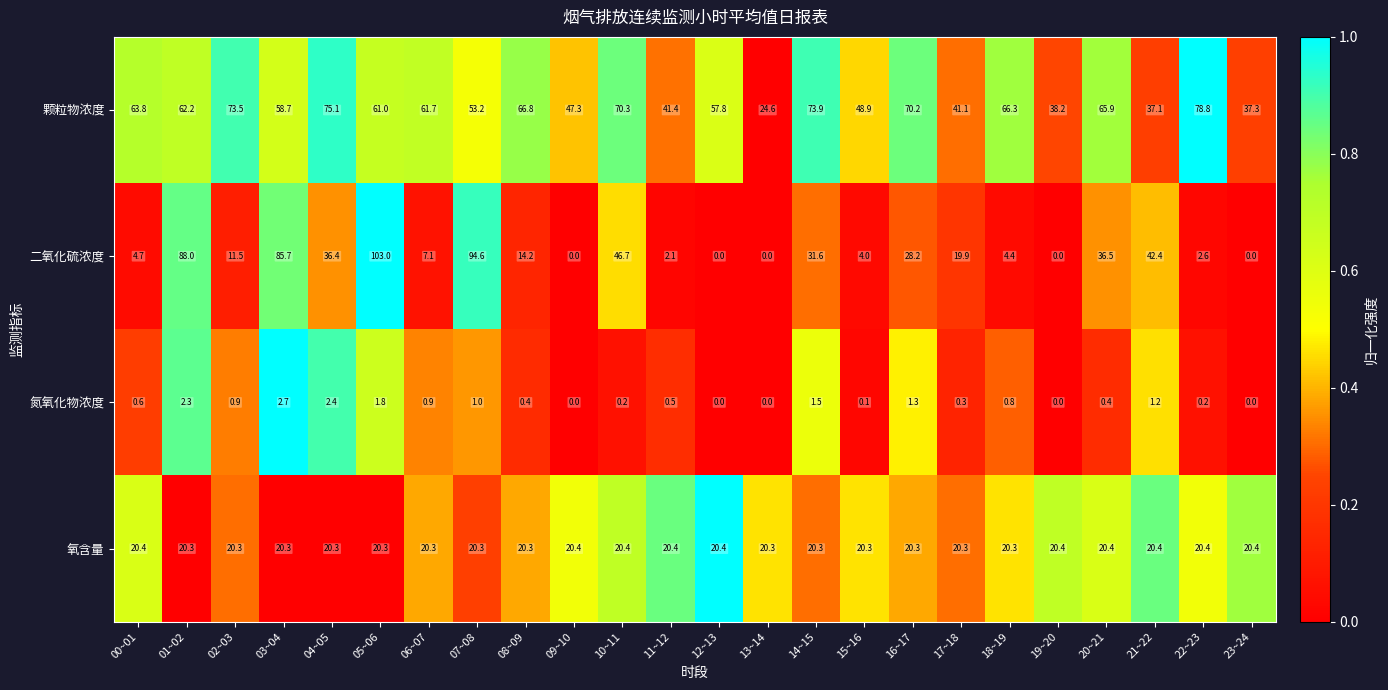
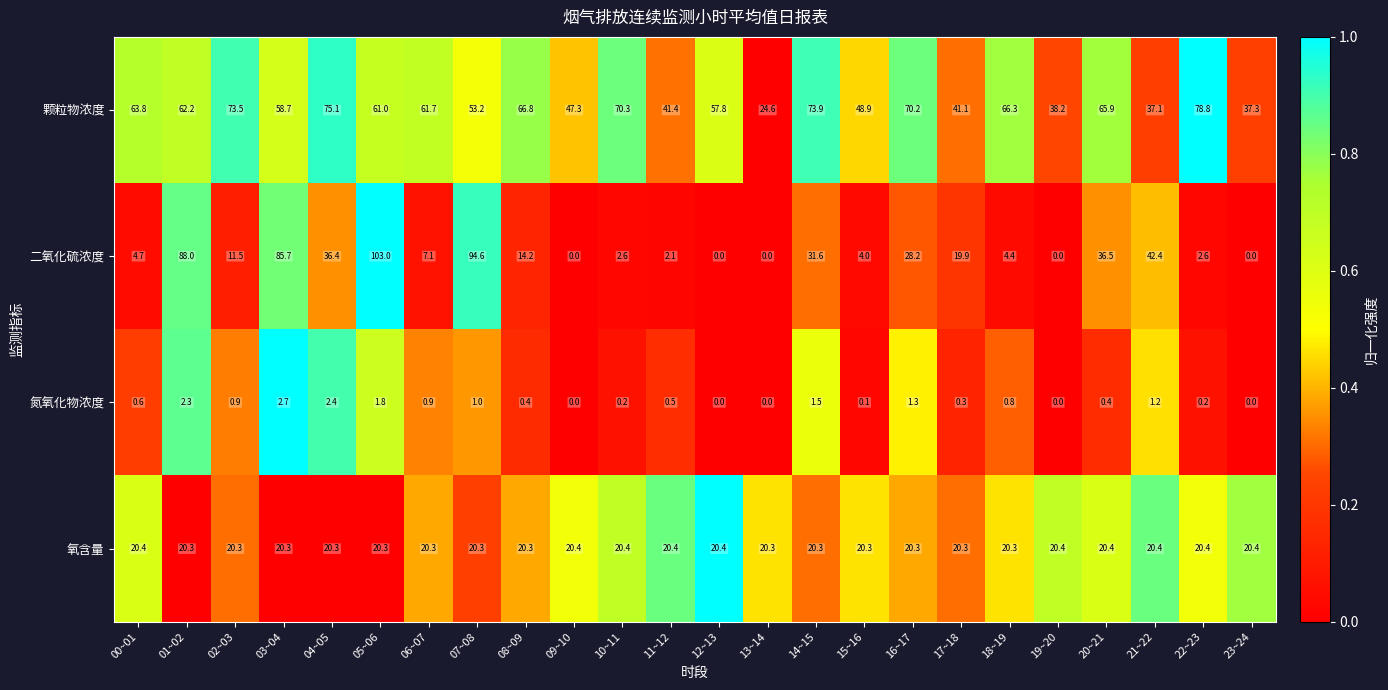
  {
    "二氧化硫浓度": {
-     "10~11": 46.7
+     "10~11": 2.6
    }
  }
